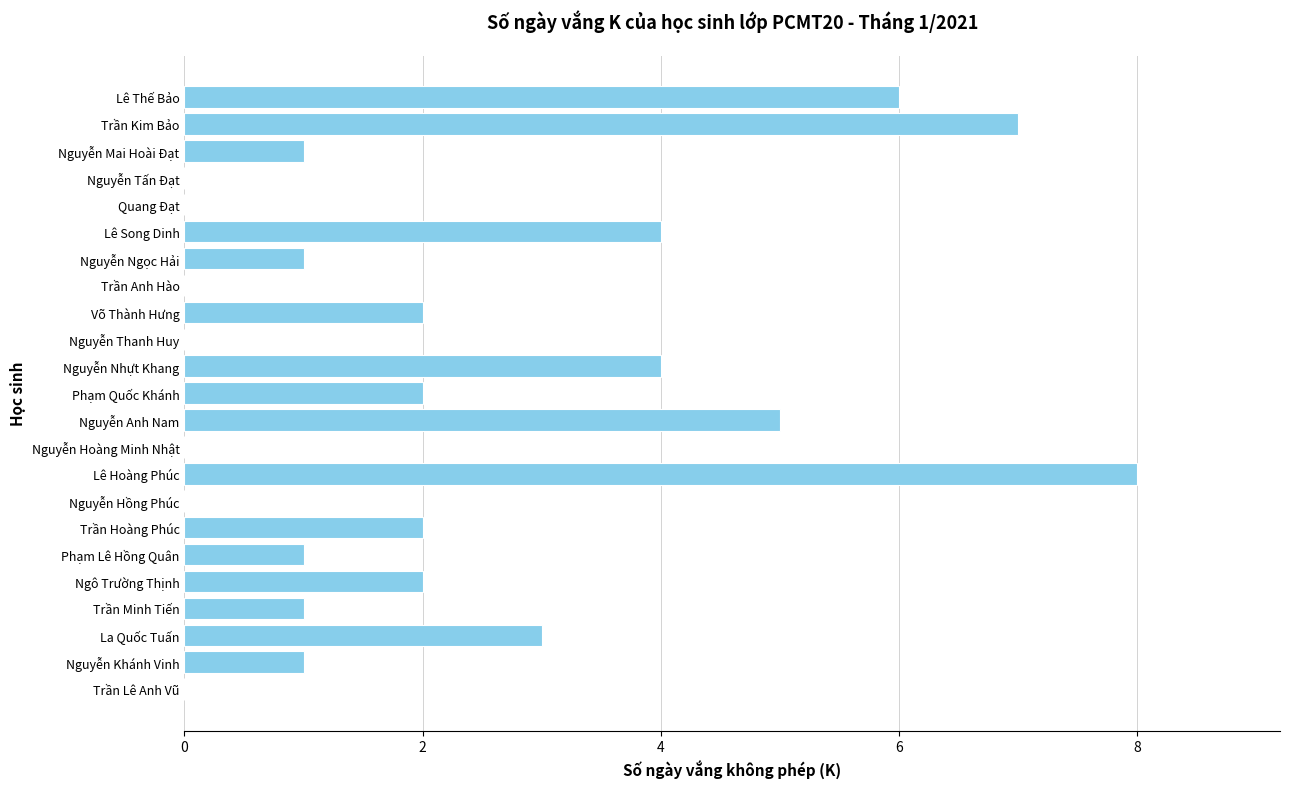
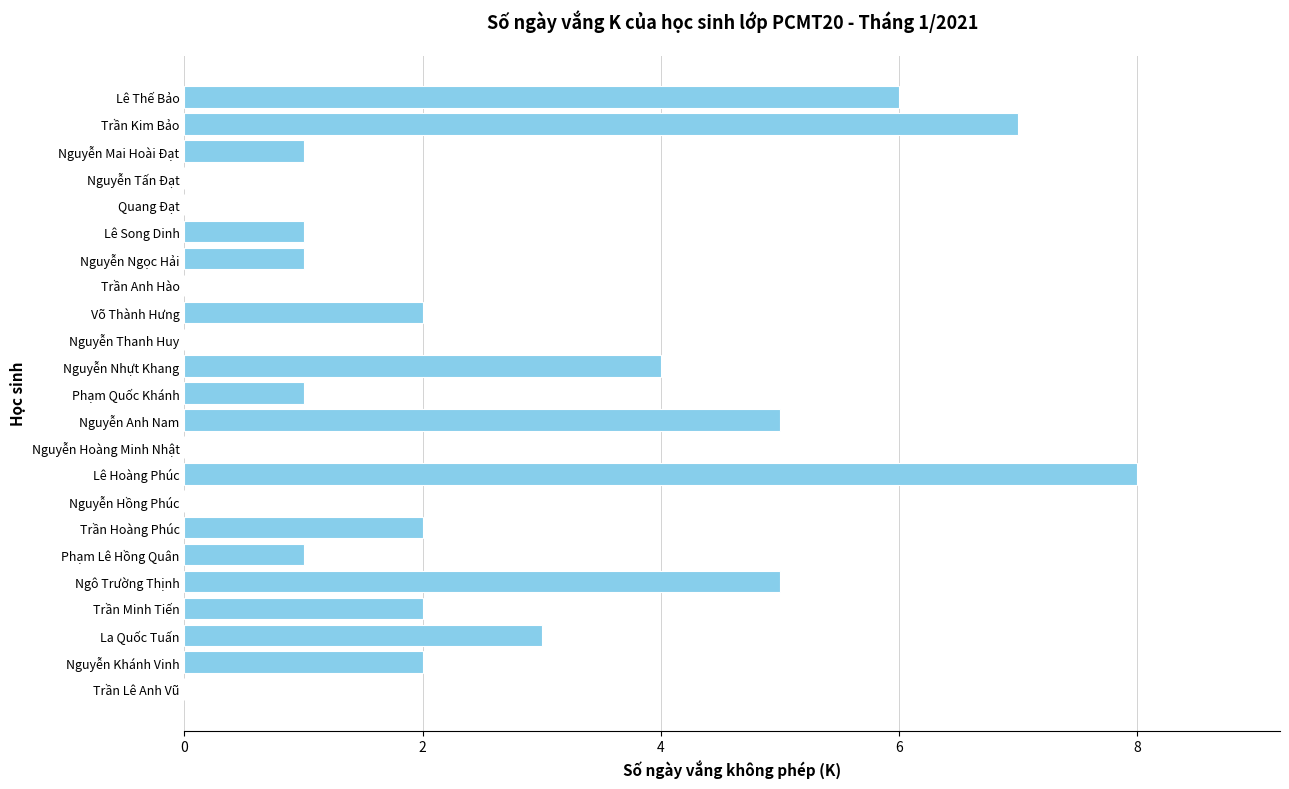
  {
    "Lê Thế Bảo": 6,
    "Trần Kim Bảo": 7,
    "Nguyễn Mai Hoài Đạt": 1,
    "Nguyễn Tấn Đạt": 0,
    "Quang Đạt": 0,
-   "Lê Song Dinh": 4,
+   "Lê Song Dinh": 1,
    "Nguyễn Ngọc Hải": 1,
    "Trần Anh Hào": 0,
    "Võ Thành Hưng": 2,
    "Nguyễn Thanh Huy": 0,
    "Nguyễn Nhựt Khang": 4,
-   "Phạm Quốc Khánh": 2,
+   "Phạm Quốc Khánh": 1,
    "Nguyễn Anh Nam": 5,
    "Nguyễn Hoàng Minh Nhật": 0,
    "Lê Hoàng Phúc": 8,
    "Nguyễn Hồng Phúc": 0,
    "Trần Hoàng Phúc": 2,
    "Phạm Lê Hồng Quân": 1,
-   "Ngô Trường Thịnh": 2,
-   "Trần Minh Tiến": 1,
+   "Ngô Trường Thịnh": 5,
+   "Trần Minh Tiến": 2,
    "La Quốc Tuấn": 3,
-   "Nguyễn Khánh Vinh": 1,
+   "Nguyễn Khánh Vinh": 2,
    "Trần Lê Anh Vũ": 0
  }
